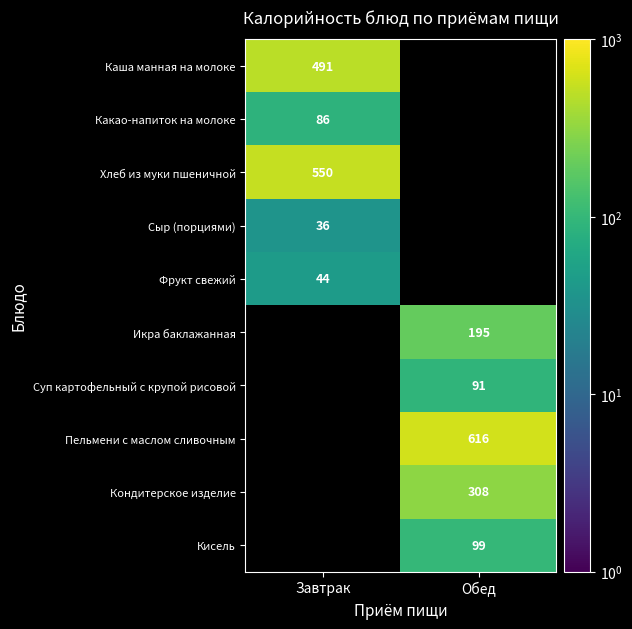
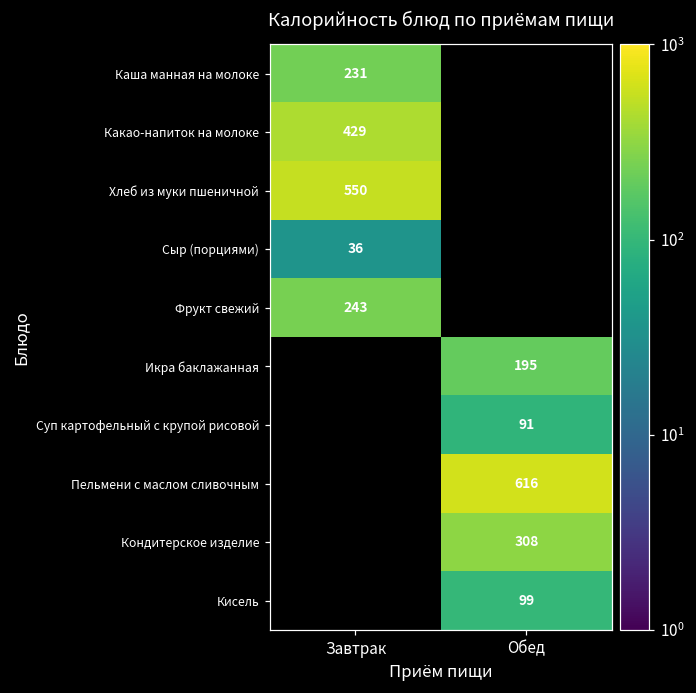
  {
    "Каша манная на молоке": {
-     "Завтрак": 491
+     "Завтрак": 231
    },
    "Какао-напиток на молоке": {
-     "Завтрак": 86
+     "Завтрак": 429
    },
    "Хлеб из муки пшеничной": {
      "Завтрак": 550
    },
    "Сыр (порциями)": {
      "Завтрак": 36
    },
    "Фрукт свежий": {
-     "Завтрак": 44
+     "Завтрак": 243
    },
    "Икра баклажанная": {
      "Обед": 195
    },
    "Суп картофельный с крупой рисовой": {
      "Обед": 91
    },
    "Пельмени с маслом сливочным": {
      "Обед": 616
    },
    "Кондитерское изделие": {
      "Обед": 308
    },
    "Кисель": {
      "Обед": 99
    }
  }
